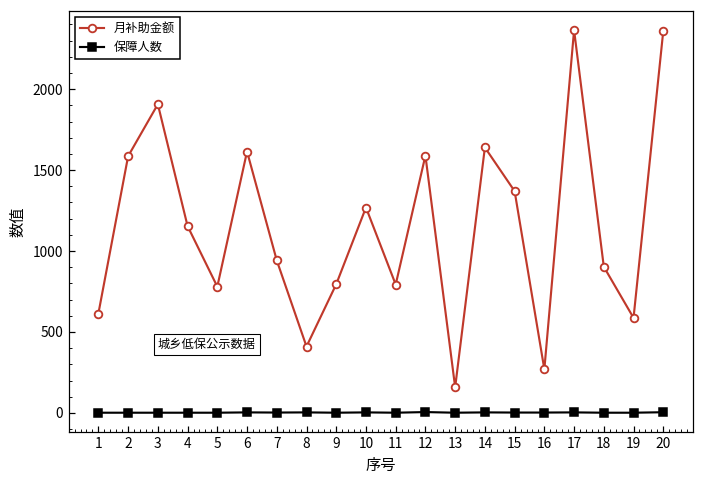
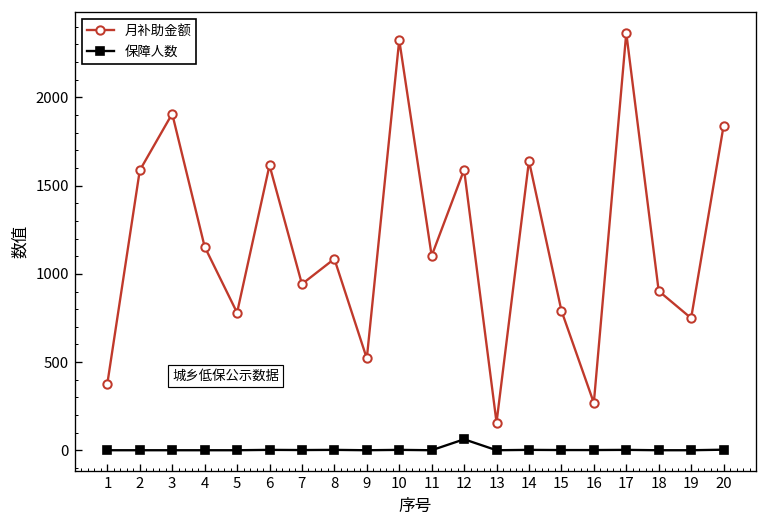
  {
    "月补助金额": {
-     "1": 610,
+     "1": 380,
      "2": 1590,
      "3": 1910,
      "4": 1150,
      "5": 780,
      "6": 1620,
      "7": 940,
-     "8": 410,
-     "9": 800,
-     "10": 1270,
-     "11": 790,
+     "8": 1090,
+     "9": 520,
+     "10": 2330,
+     "11": 1100,
      "12": 1590,
      "13": 160,
      "14": 1640,
-     "15": 1370,
+     "15": 790,
      "16": 270,
      "17": 2370,
      "18": 900,
-     "19": 590,
-     "20": 2360
+     "19": 750,
+     "20": 1840
    },
    "保障人数": {
      "1": 0,
      "2": 0,
      "3": 0,
      "4": 0,
      "5": 0,
      "6": 0,
      "7": 0,
      "8": 0,
      "9": 0,
      "10": 0,
      "11": 0,
-     "12": 10,
+     "12": 60,
      "13": 0,
      "14": 0,
      "15": 0,
      "16": 0,
      "17": 0,
      "18": 0,
      "19": 0,
      "20": 0
    }
  }
